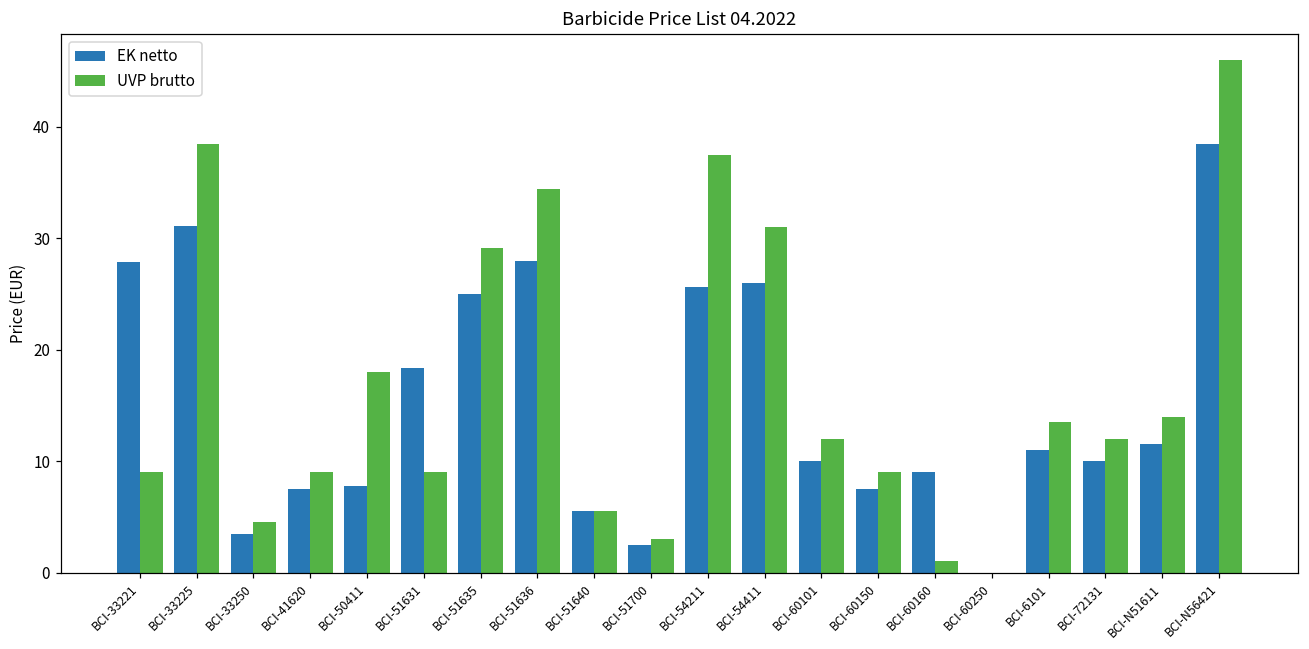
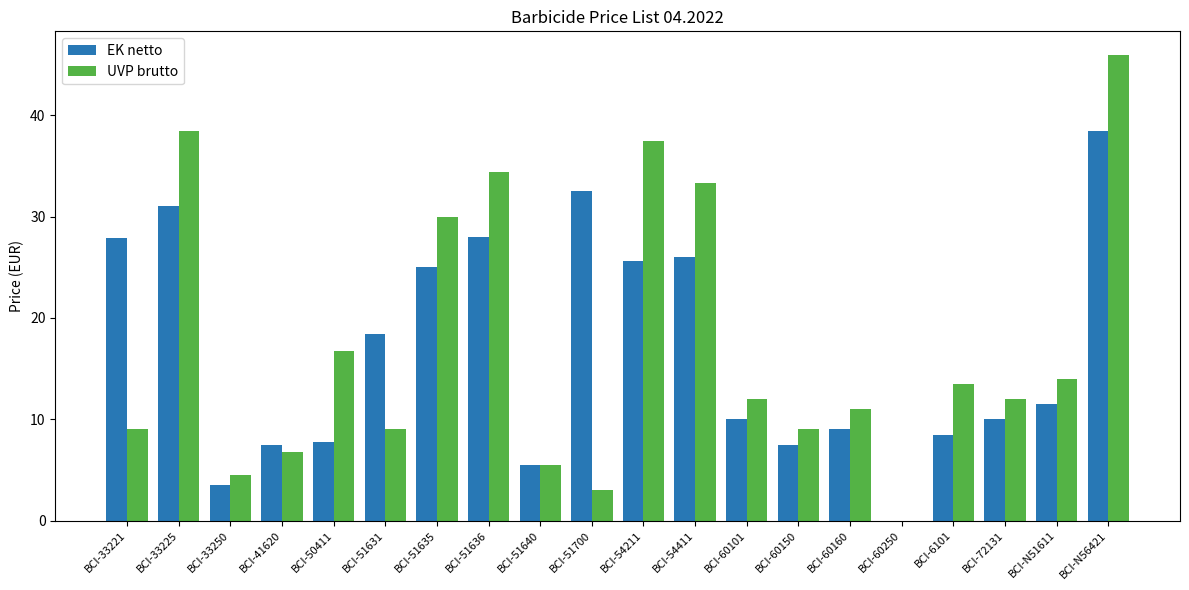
  {
    "EK netto": {
      "BCI-33221": 27.9,
      "BCI-33225": 31.1,
      "BCI-33250": 3.5,
      "BCI-41620": 7.5,
      "BCI-50411": 7.8,
      "BCI-51631": 18.4,
      "BCI-51635": 25.0,
      "BCI-51636": 28.0,
      "BCI-51640": 5.5,
-     "BCI-51700": 2.5,
+     "BCI-51700": 32.5,
      "BCI-54211": 25.6,
      "BCI-54411": 26.0,
      "BCI-60101": 10.0,
      "BCI-60150": 7.5,
      "BCI-60160": 9.0,
      "BCI-60250": 0.0,
-     "BCI-6101": 11.0,
+     "BCI-6101": 8.4,
      "BCI-72131": 10.0,
      "BCI-N51611": 11.5,
      "BCI-N56421": 38.5
    },
    "UVP brutto": {
      "BCI-33221": 9.0,
      "BCI-33225": 38.5,
      "BCI-33250": 4.5,
-     "BCI-41620": 9.0,
-     "BCI-50411": 18.0,
+     "BCI-41620": 6.8,
+     "BCI-50411": 16.7,
      "BCI-51631": 9.0,
-     "BCI-51635": 29.1,
+     "BCI-51635": 30.0,
      "BCI-51636": 34.4,
      "BCI-51640": 5.5,
      "BCI-51700": 3.0,
      "BCI-54211": 37.5,
-     "BCI-54411": 31.0,
+     "BCI-54411": 33.3,
      "BCI-60101": 12.0,
      "BCI-60150": 9.0,
-     "BCI-60160": 1,
+     "BCI-60160": 11,
      "BCI-60250": 0.0,
      "BCI-6101": 13.5,
      "BCI-72131": 12.0,
      "BCI-N51611": 14.0,
      "BCI-N56421": 46.0
    }
  }
